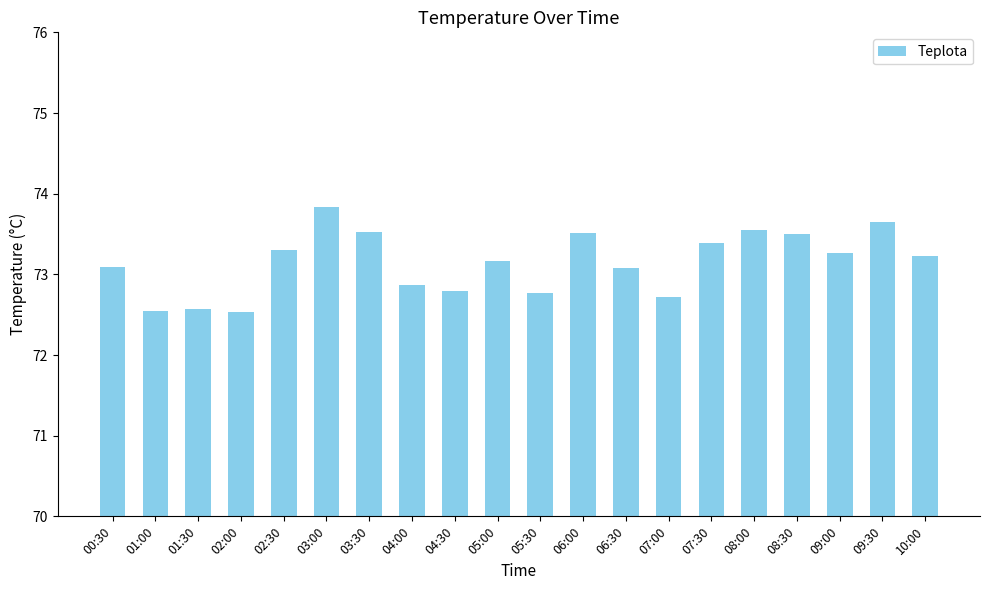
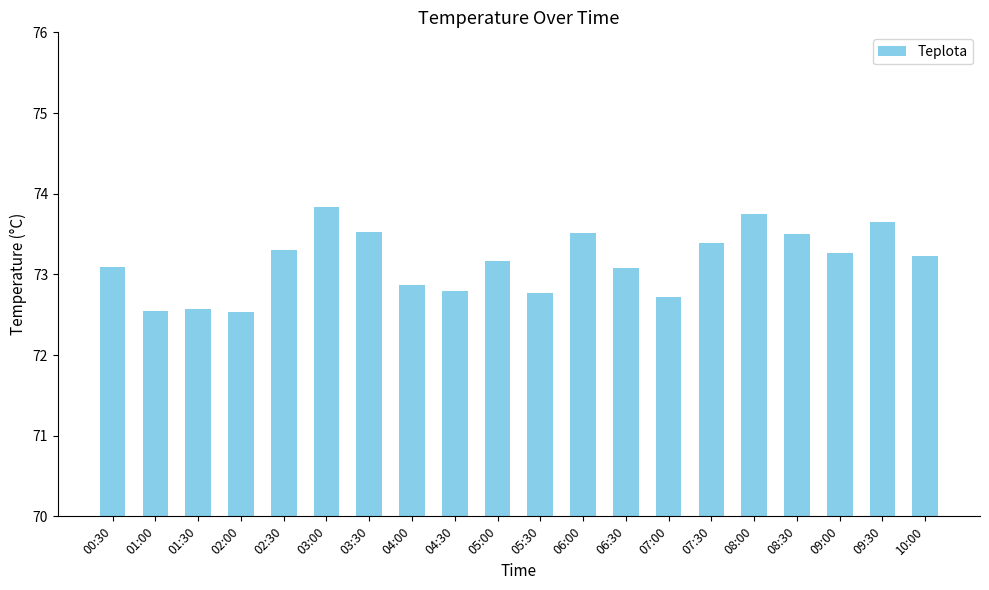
  {
    "00:30": 73.1,
    "01:00": 72.5,
    "01:30": 72.6,
    "02:00": 72.5,
    "02:30": 73.3,
    "03:00": 73.8,
    "03:30": 73.5,
    "04:00": 72.9,
    "04:30": 72.8,
    "05:00": 73.2,
    "05:30": 72.8,
    "06:00": 73.5,
    "06:30": 73.1,
    "07:00": 72.7,
    "07:30": 73.4,
-   "08:00": 73.6,
+   "08:00": 73.7,
    "08:30": 73.5,
    "09:00": 73.3,
    "09:30": 73.7,
    "10:00": 73.2
  }
